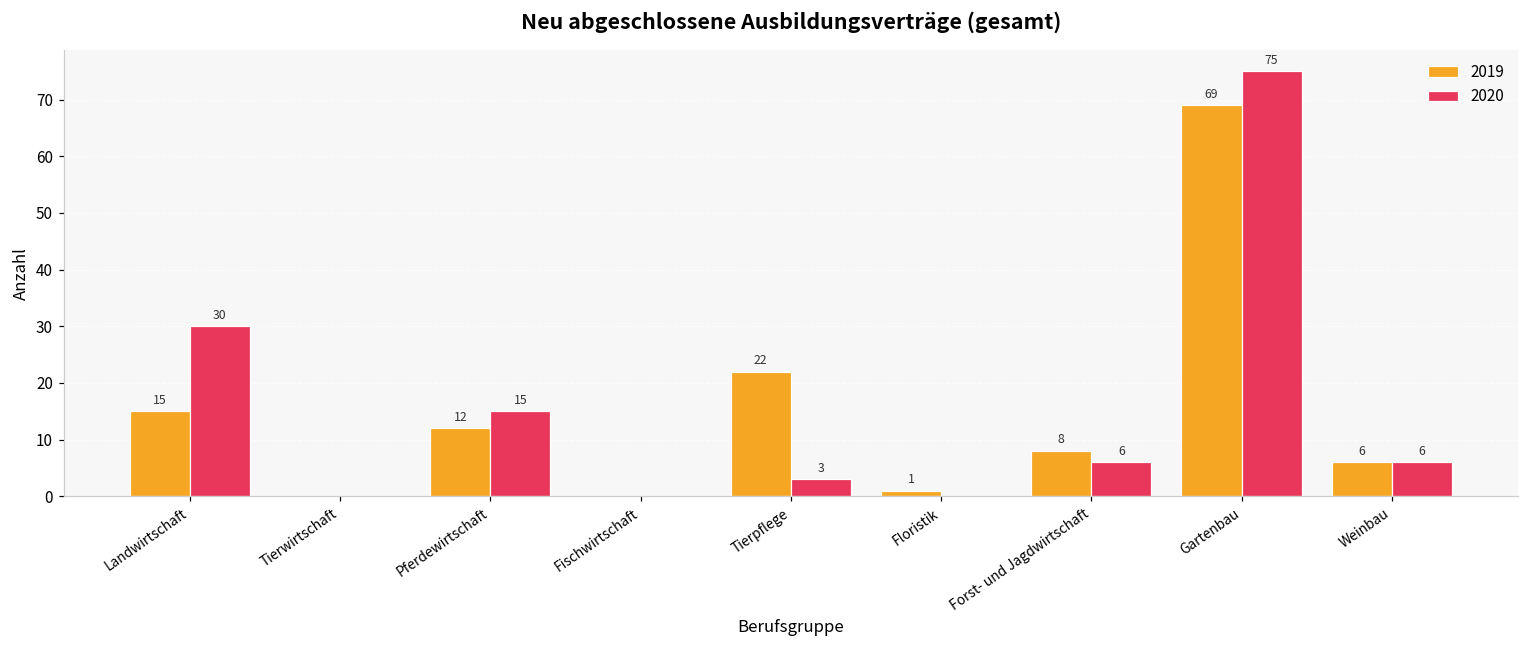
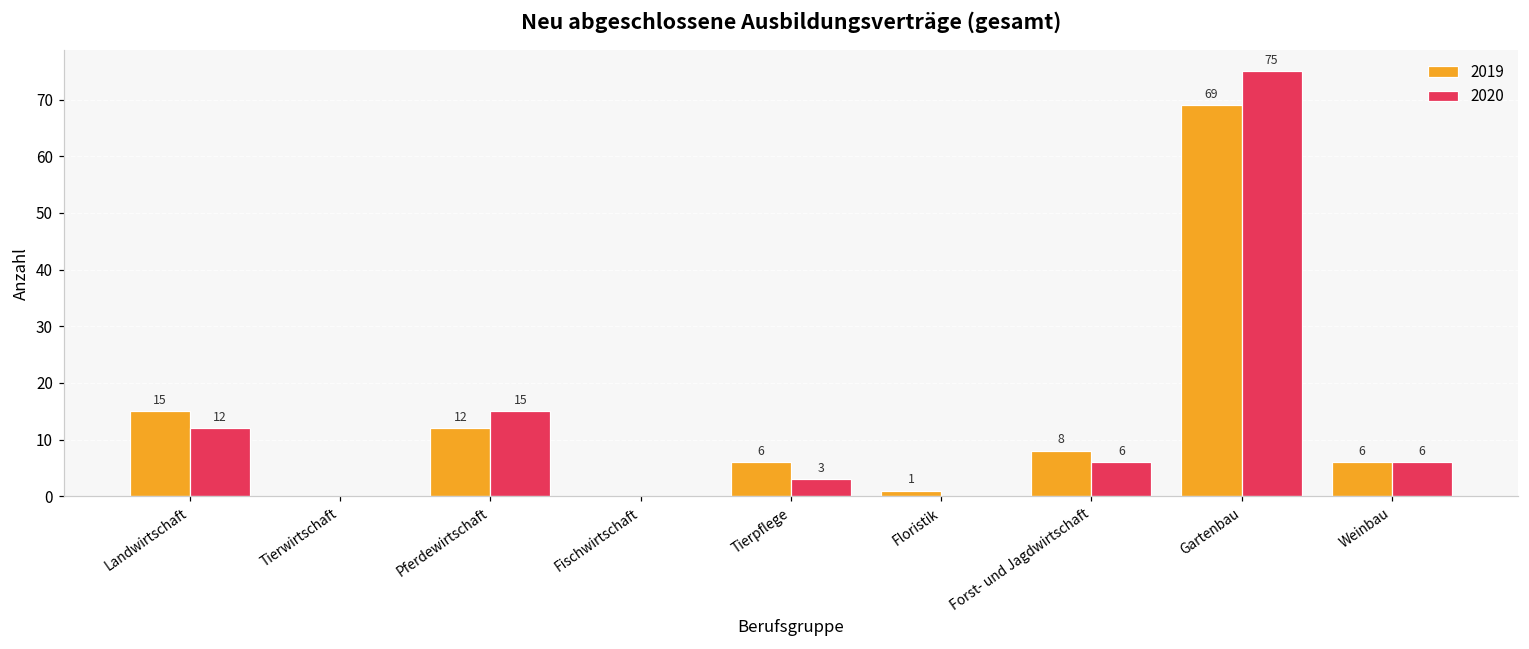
  {
    "2019": {
      "Landwirtschaft": 15,
      "Pferdewirtschaft": 12,
-     "Tierpflege": 22,
+     "Tierpflege": 6,
      "Floristik": 1,
      "Forst- und Jagdwirtschaft": 8,
      "Gartenbau": 69,
      "Weinbau": 6
    },
    "2020": {
-     "Landwirtschaft": 30,
+     "Landwirtschaft": 12,
      "Pferdewirtschaft": 15,
      "Tierpflege": 3,
      "Forst- und Jagdwirtschaft": 6,
      "Gartenbau": 75,
      "Weinbau": 6
    }
  }
